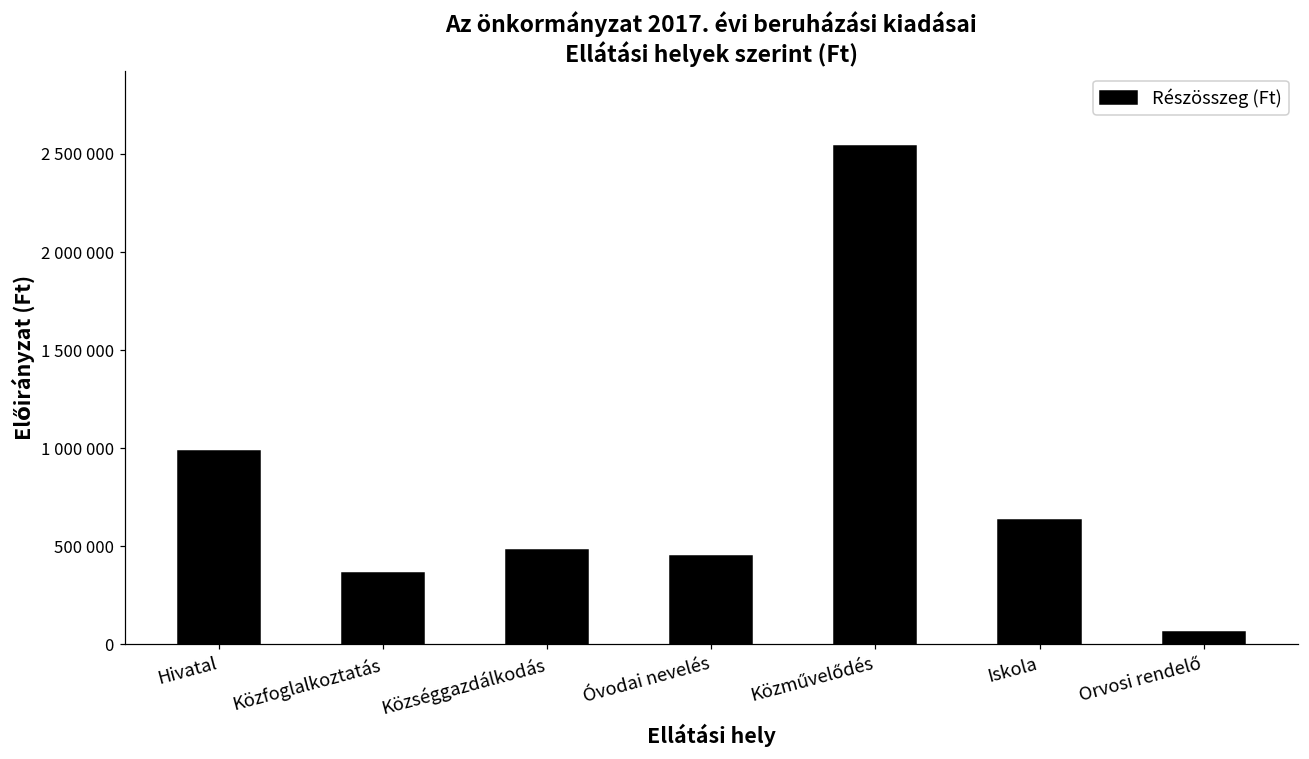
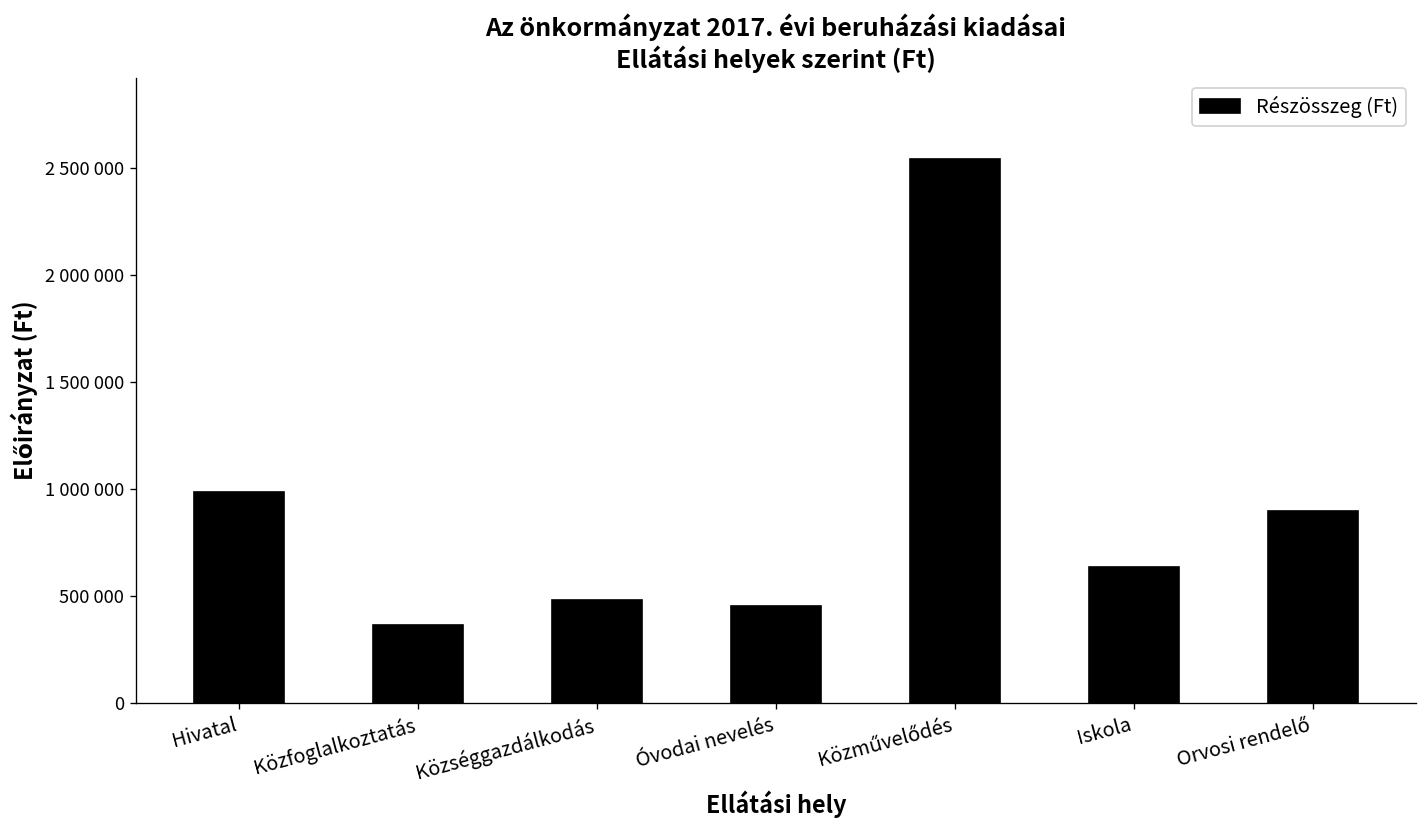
  {
    "Hivatal": 990000,
    "Közfoglalkoztatás": 370000,
    "Községgazdálkodás": 480000,
    "Óvodai nevelés": 450000,
    "Közművelődés": 2540000,
    "Iskola": 640000,
-   "Orvosi rendelő": 60000
+   "Orvosi rendelő": 900000
  }
